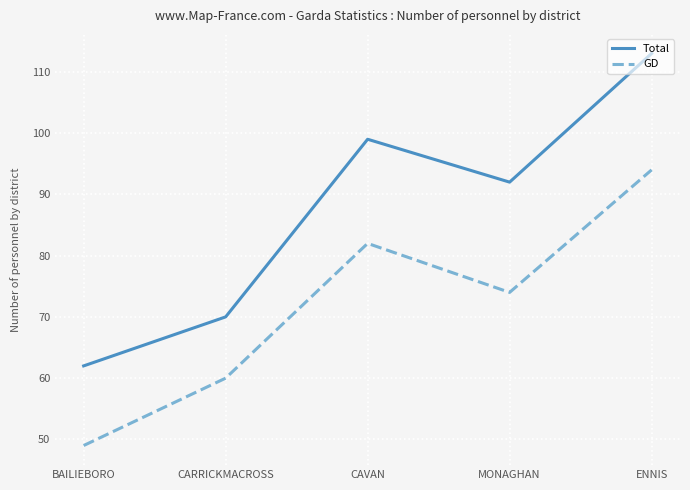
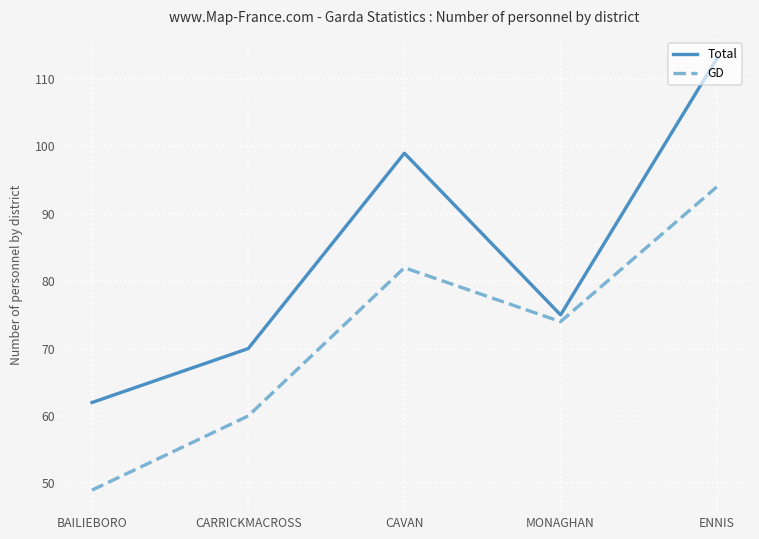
  {
    "Total": {
      "BAILIEBORO": 62,
      "CARRICKMACROSS": 70,
      "CAVAN": 99,
-     "MONAGHAN": 92
+     "MONAGHAN": 75
    },
    "GD": {
      "BAILIEBORO": 49,
      "CARRICKMACROSS": 60,
      "CAVAN": 82,
      "MONAGHAN": 74,
      "ENNIS": 94
    }
  }
